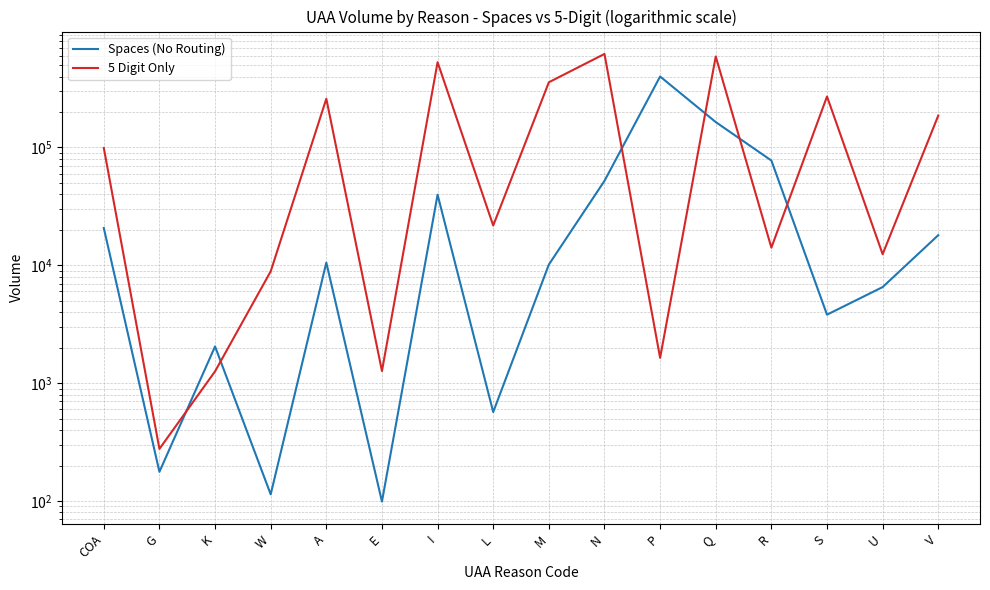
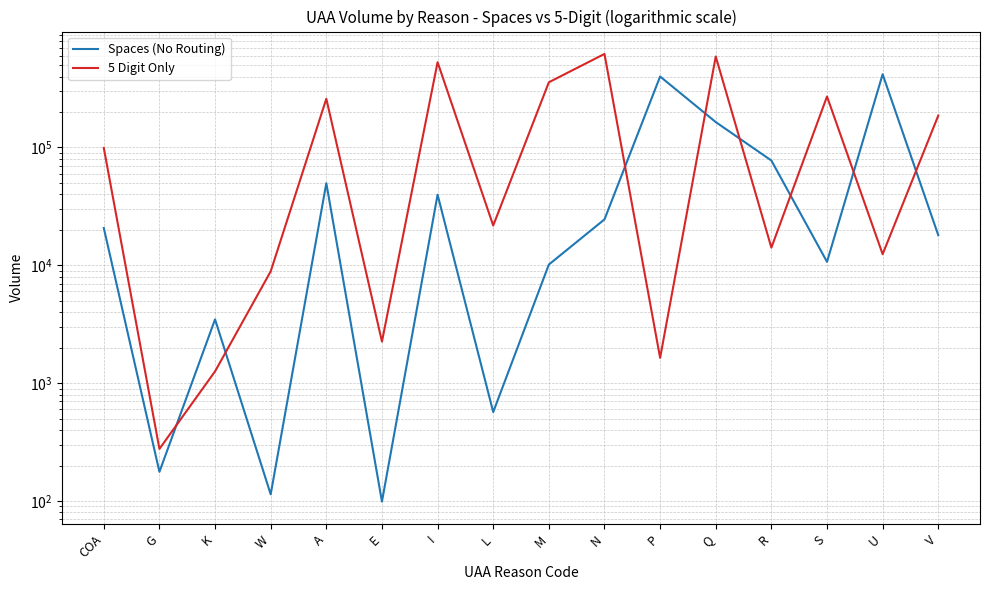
  {
    "Spaces (No Routing)": {
      "COA": 21000,
      "G": 180,
-     "K": 2100,
+     "K": 3500,
      "W": 110,
-     "A": 11000,
+     "A": 50000,
      "E": 100,
      "I": 40000,
      "L": 600,
      "M": 10000,
-     "N": 50000,
+     "N": 25000,
      "P": 400000,
      "Q": 160000,
      "R": 80000,
-     "S": 3800,
-     "U": 7000,
+     "S": 11000,
+     "U": 420000,
      "V": 18000
    },
    "5 Digit Only": {
      "COA": 100000,
      "G": 280,
      "K": 1300,
      "W": 9000,
      "A": 260000,
-     "E": 1300,
+     "E": 2300,
      "I": 500000,
      "L": 22000,
      "M": 360000,
      "N": 600000,
      "P": 1600,
      "Q": 600000,
      "R": 14000,
      "S": 270000,
      "U": 12000,
      "V": 190000
    }
  }
